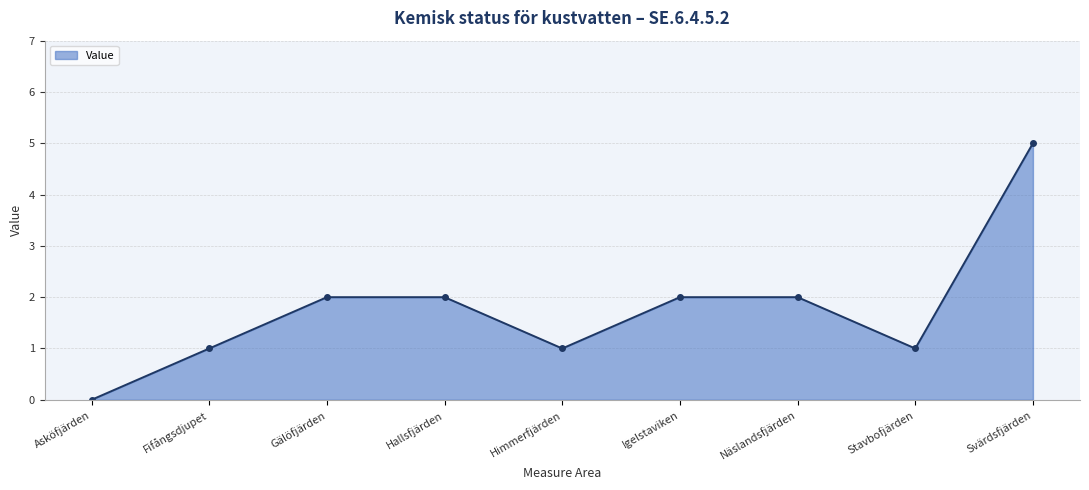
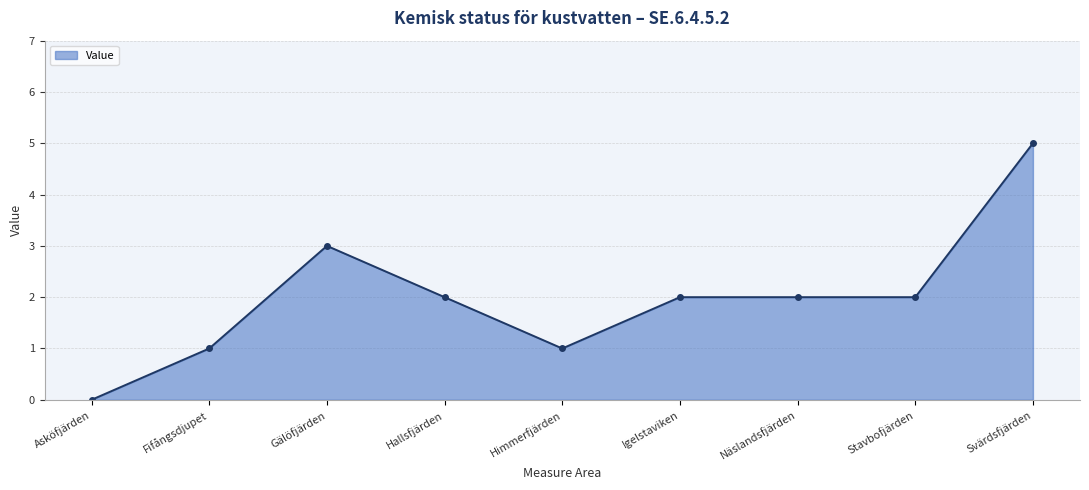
  {
    "Asköfjärden": 0,
    "Fifångsdjupet": 1,
-   "Gälöfjärden": 2,
+   "Gälöfjärden": 3,
    "Hallsfjärden": 2,
    "Himmerfjärden": 1,
    "Igelstaviken": 2,
    "Näslandsfjärden": 2,
-   "Stavbofjärden": 1,
+   "Stavbofjärden": 2,
    "Svärdsfjärden": 5
  }
